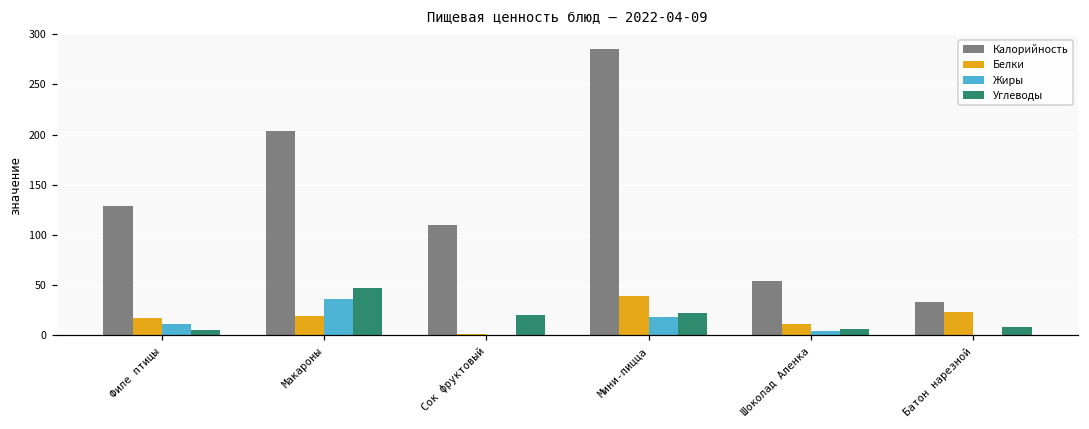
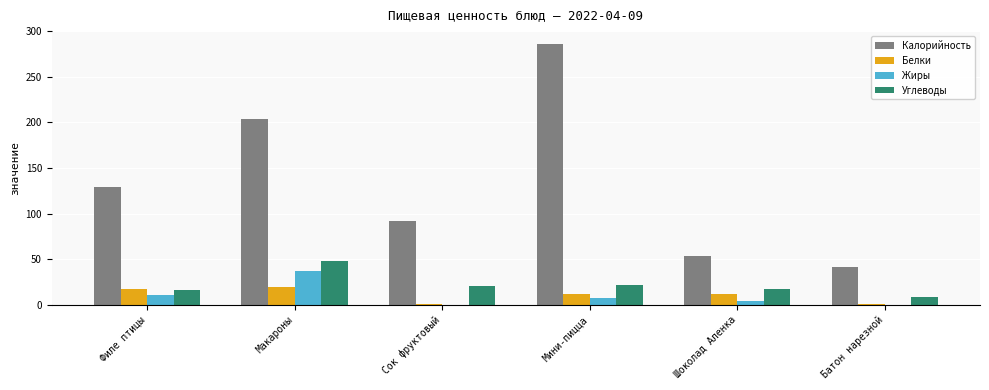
  {
    "Калорийность": {
      "Филе птицы": 130,
      "Макароны": 200,
-     "Сок фруктовый": 110,
+     "Сок фруктовый": 90,
      "Мини-пицца": 290,
      "Шоколад Аленка": 50,
-     "Батон нарезной": 30
+     "Батон нарезной": 40
    },
    "Белки": {
      "Филе птицы": 20,
      "Макароны": 20,
-     "Мини-пицца": 40,
+     "Мини-пицца": 10,
      "Шоколад Аленка": 10,
-     "Батон нарезной": 20
+     "Батон нарезной": 0
    },
    "Жиры": {
      "Филе птицы": 10,
      "Макароны": 40,
      "Сок фруктовый": 0,
-     "Мини-пицца": 20,
+     "Мини-пицца": 10,
      "Шоколад Аленка": 0
    },
    "Углеводы": {
-     "Филе птицы": 10,
+     "Филе птицы": 20,
      "Макароны": 50,
      "Сок фруктовый": 20,
      "Мини-пицца": 20,
-     "Шоколад Аленка": 10,
+     "Шоколад Аленка": 20,
      "Батон нарезной": 10
    }
  }
